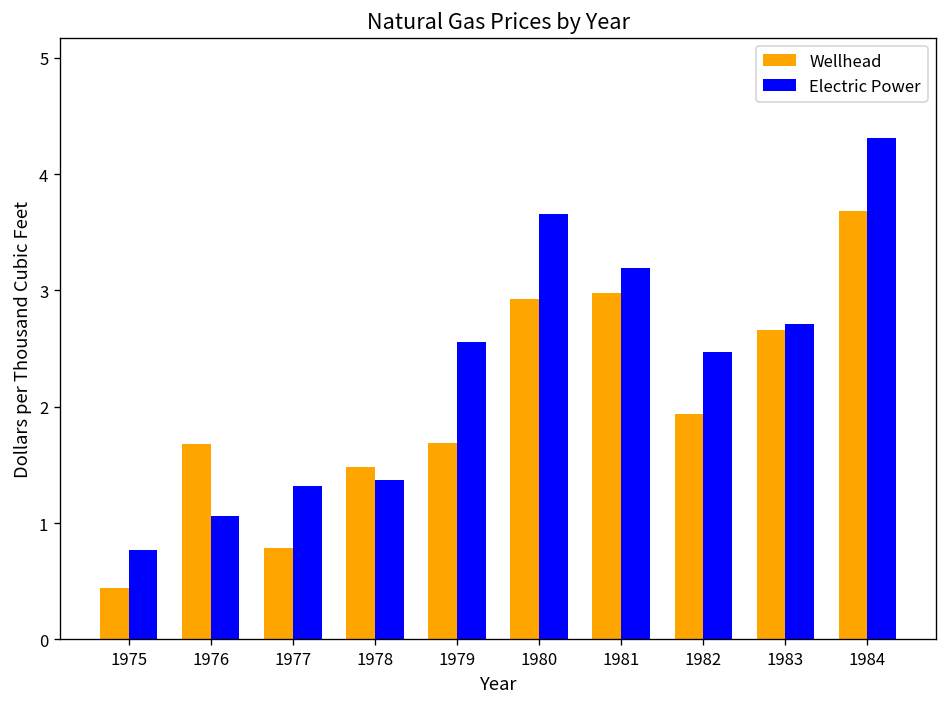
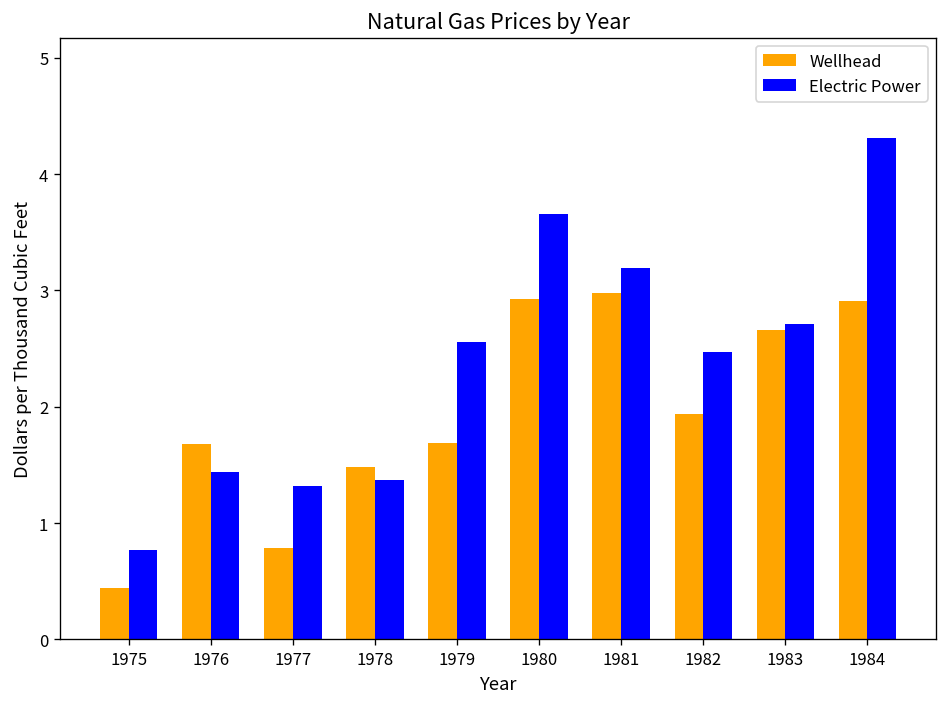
  {
    "Wellhead": {
      "1975": 0.4,
      "1976": 1.7,
      "1977": 0.8,
      "1978": 1.5,
      "1979": 1.7,
      "1980": 2.9,
      "1981": 3.0,
      "1982": 1.9,
      "1983": 2.7,
-     "1984": 3.7
+     "1984": 2.9
    },
    "Electric Power": {
      "1975": 0.8,
-     "1976": 1.1,
+     "1976": 1.4,
      "1977": 1.3,
      "1978": 1.4,
      "1979": 2.6,
      "1980": 3.7,
      "1981": 3.2,
      "1982": 2.5,
      "1983": 2.7,
      "1984": 4.3
    }
  }
